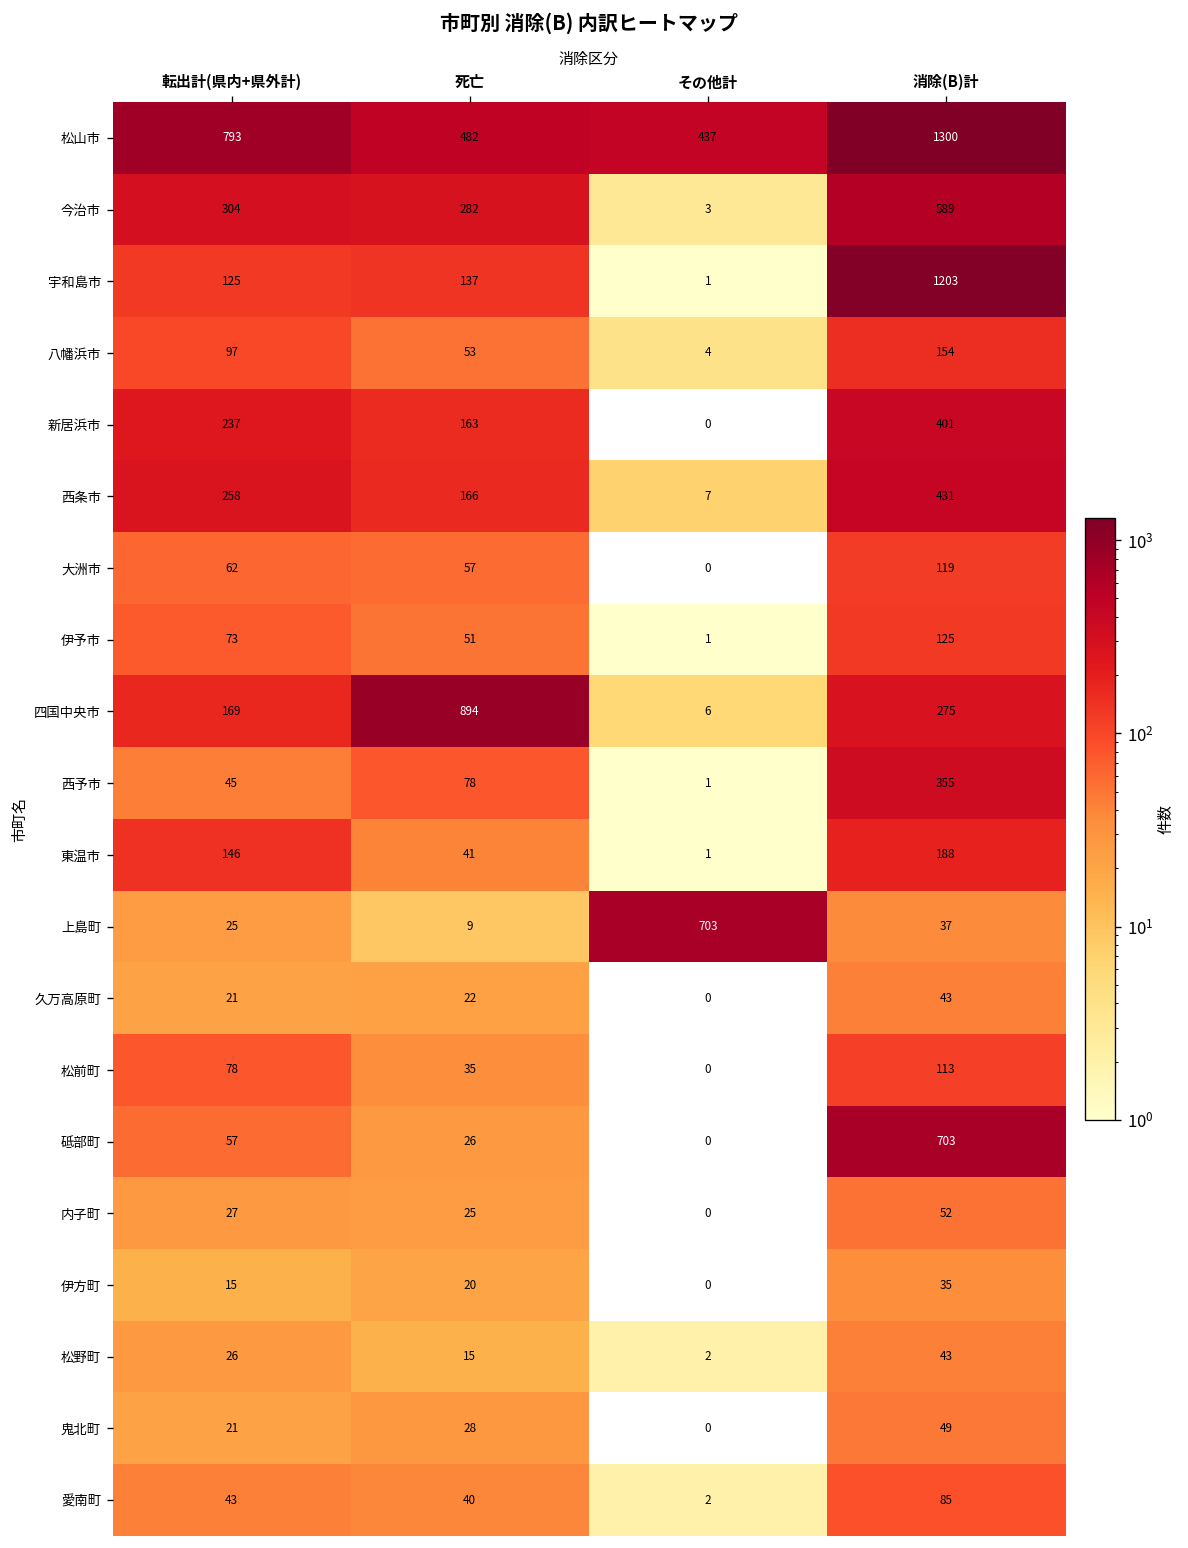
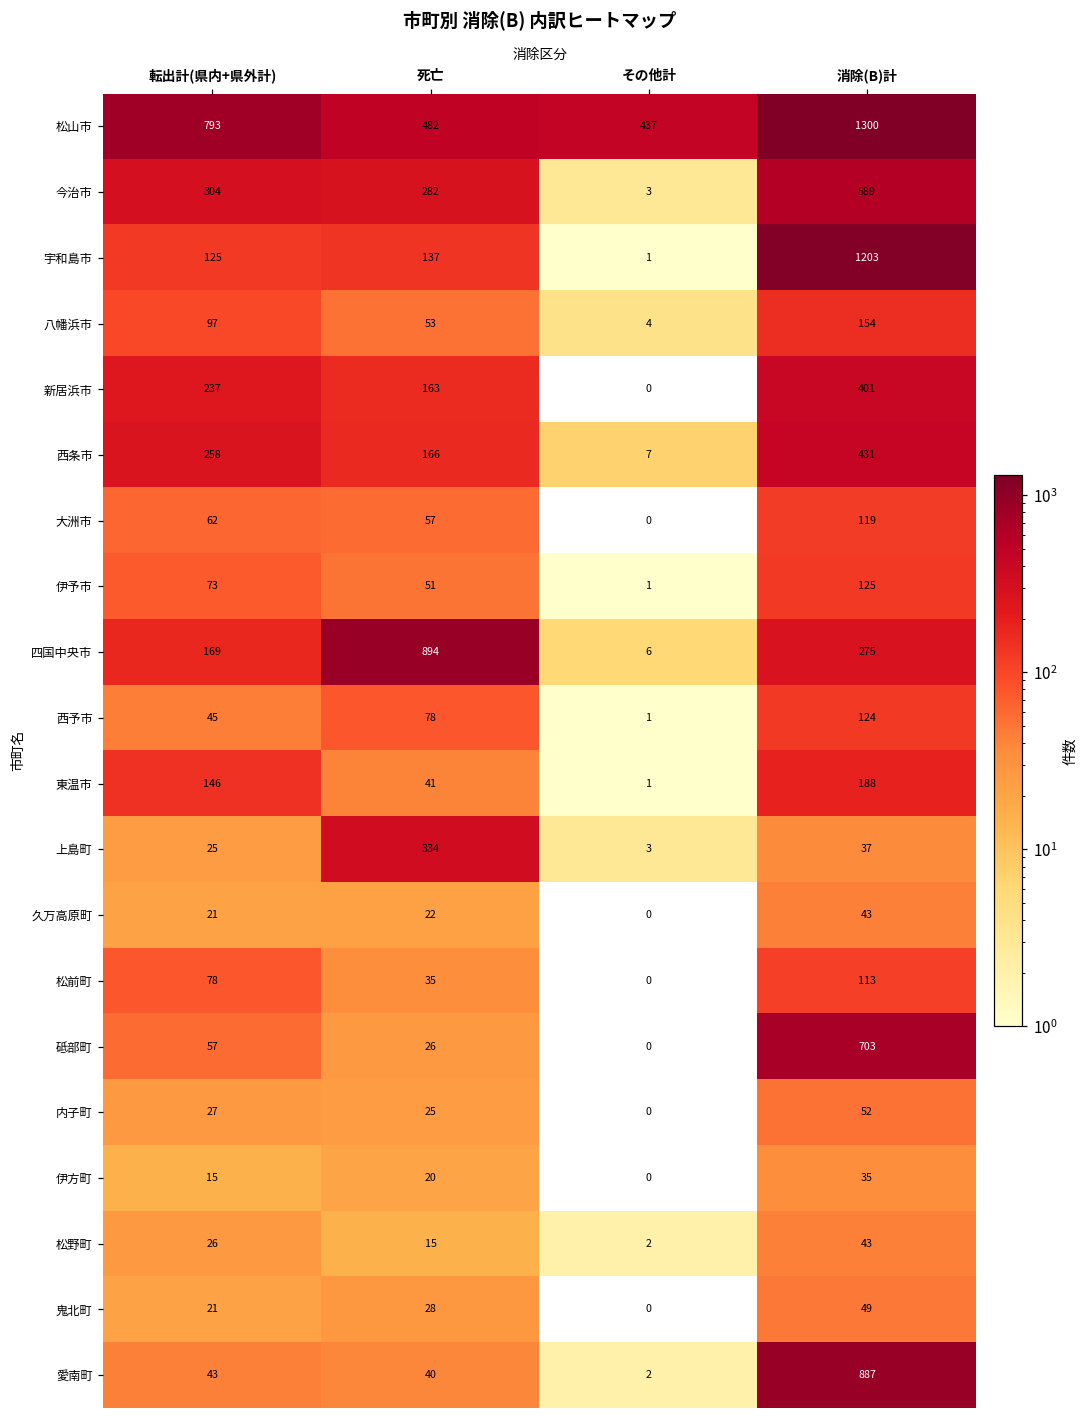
  {
    "松山市": {
      "転出計(県内+県外計)": 793,
      "死亡": 482,
      "その他計": 437,
      "消除(B)計": 1300
    },
    "今治市": {
      "転出計(県内+県外計)": 304,
      "死亡": 282,
      "その他計": 3,
      "消除(B)計": 589
    },
    "宇和島市": {
      "転出計(県内+県外計)": 125,
      "死亡": 137,
      "その他計": 1,
      "消除(B)計": 1203
    },
    "八幡浜市": {
      "転出計(県内+県外計)": 97,
      "死亡": 53,
      "その他計": 4,
      "消除(B)計": 154
    },
    "新居浜市": {
      "転出計(県内+県外計)": 237,
      "死亡": 163,
      "その他計": 0,
      "消除(B)計": 401
    },
    "西条市": {
      "転出計(県内+県外計)": 258,
      "死亡": 166,
      "その他計": 7,
      "消除(B)計": 431
    },
    "大洲市": {
      "転出計(県内+県外計)": 62,
      "死亡": 57,
      "その他計": 0,
      "消除(B)計": 119
    },
    "伊予市": {
      "転出計(県内+県外計)": 73,
      "死亡": 51,
      "その他計": 1,
      "消除(B)計": 125
    },
    "四国中央市": {
      "転出計(県内+県外計)": 169,
      "死亡": 894,
      "その他計": 6,
      "消除(B)計": 275
    },
    "西予市": {
      "転出計(県内+県外計)": 45,
      "死亡": 78,
      "その他計": 1,
-     "消除(B)計": 355
+     "消除(B)計": 124
    },
    "東温市": {
      "転出計(県内+県外計)": 146,
      "死亡": 41,
      "その他計": 1,
      "消除(B)計": 188
    },
    "上島町": {
      "転出計(県内+県外計)": 25,
-     "死亡": 9,
-     "その他計": 703,
+     "死亡": 334,
+     "その他計": 3,
      "消除(B)計": 37
    },
    "久万高原町": {
      "転出計(県内+県外計)": 21,
      "死亡": 22,
      "その他計": 0,
      "消除(B)計": 43
    },
    "松前町": {
      "転出計(県内+県外計)": 78,
      "死亡": 35,
      "その他計": 0,
      "消除(B)計": 113
    },
    "砥部町": {
      "転出計(県内+県外計)": 57,
      "死亡": 26,
      "その他計": 0,
      "消除(B)計": 703
    },
    "内子町": {
      "転出計(県内+県外計)": 27,
      "死亡": 25,
      "その他計": 0,
      "消除(B)計": 52
    },
    "伊方町": {
      "転出計(県内+県外計)": 15,
      "死亡": 20,
      "その他計": 0,
      "消除(B)計": 35
    },
    "松野町": {
      "転出計(県内+県外計)": 26,
      "死亡": 15,
      "その他計": 2,
      "消除(B)計": 43
    },
    "鬼北町": {
      "転出計(県内+県外計)": 21,
      "死亡": 28,
      "その他計": 0,
      "消除(B)計": 49
    },
    "愛南町": {
      "転出計(県内+県外計)": 43,
      "死亡": 40,
      "その他計": 2,
-     "消除(B)計": 85
+     "消除(B)計": 887
    }
  }
